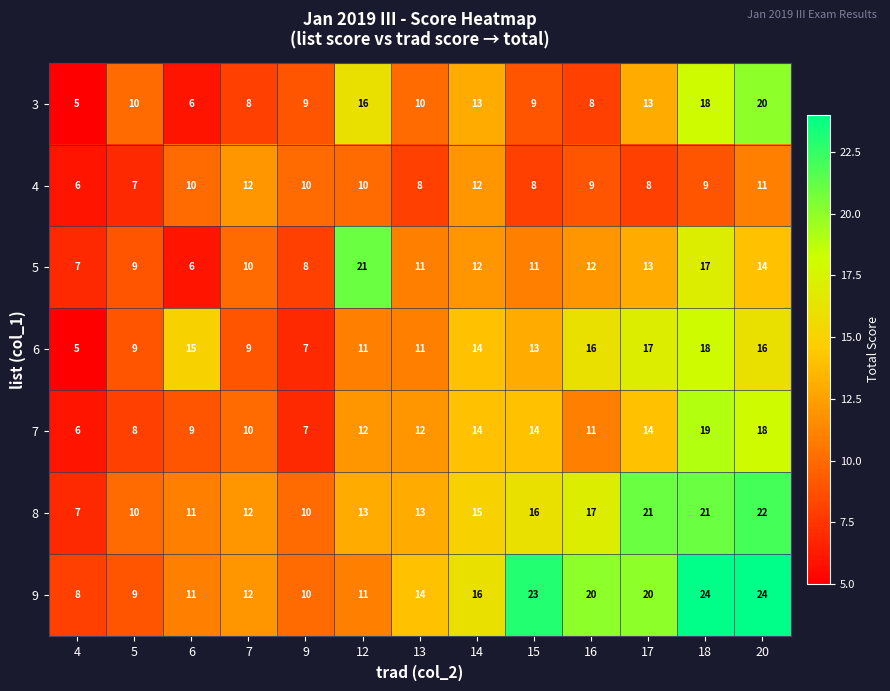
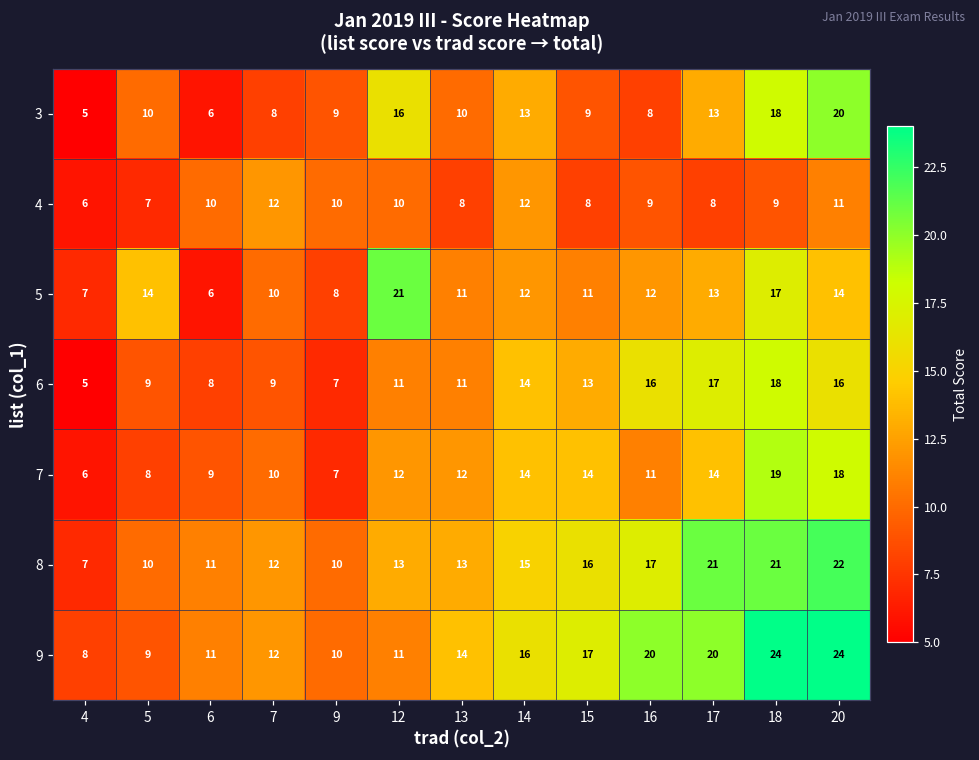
  {
    "3": {
      "4": 5,
      "5": 10,
      "6": 6,
      "7": 8,
      "9": 9,
      "12": 16,
      "13": 10,
      "14": 13,
      "15": 9,
      "16": 8,
      "17": 13,
      "18": 18,
      "20": 20
    },
    "4": {
      "4": 6,
      "5": 7,
      "6": 10,
      "7": 12,
      "9": 10,
      "12": 10,
      "13": 8,
      "14": 12,
      "15": 8,
      "16": 9,
      "17": 8,
      "18": 9,
      "20": 11
    },
    "5": {
      "4": 7,
-     "5": 9,
+     "5": 14,
      "6": 6,
      "7": 10,
      "9": 8,
      "12": 21,
      "13": 11,
      "14": 12,
      "15": 11,
      "16": 12,
      "17": 13,
      "18": 17,
      "20": 14
    },
    "6": {
      "4": 5,
      "5": 9,
-     "6": 15,
+     "6": 8,
      "7": 9,
      "9": 7,
      "12": 11,
      "13": 11,
      "14": 14,
      "15": 13,
      "16": 16,
      "17": 17,
      "18": 18,
      "20": 16
    },
    "7": {
      "4": 6,
      "5": 8,
      "6": 9,
      "7": 10,
      "9": 7,
      "12": 12,
      "13": 12,
      "14": 14,
      "15": 14,
      "16": 11,
      "17": 14,
      "18": 19,
      "20": 18
    },
    "8": {
      "4": 7,
      "5": 10,
      "6": 11,
      "7": 12,
      "9": 10,
      "12": 13,
      "13": 13,
      "14": 15,
      "15": 16,
      "16": 17,
      "17": 21,
      "18": 21,
      "20": 22
    },
    "9": {
      "4": 8,
      "5": 9,
      "6": 11,
      "7": 12,
      "9": 10,
      "12": 11,
      "13": 14,
      "14": 16,
-     "15": 23,
+     "15": 17,
      "16": 20,
      "17": 20,
      "18": 24,
      "20": 24
    }
  }
